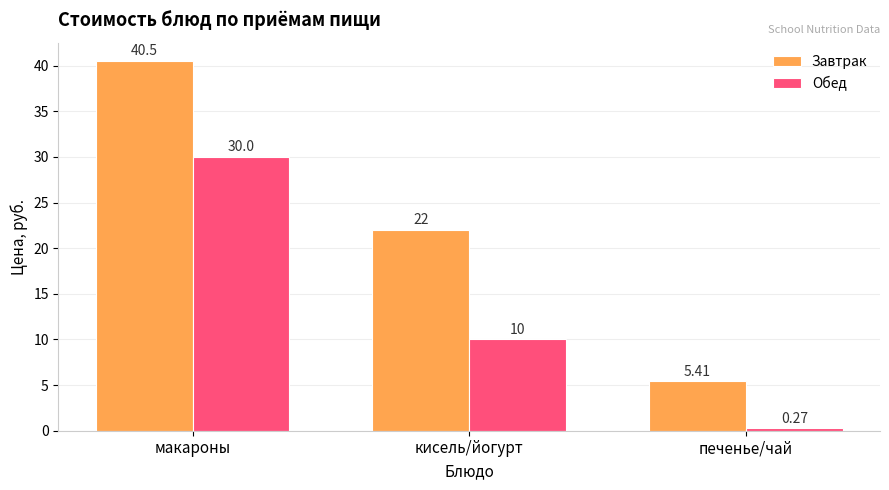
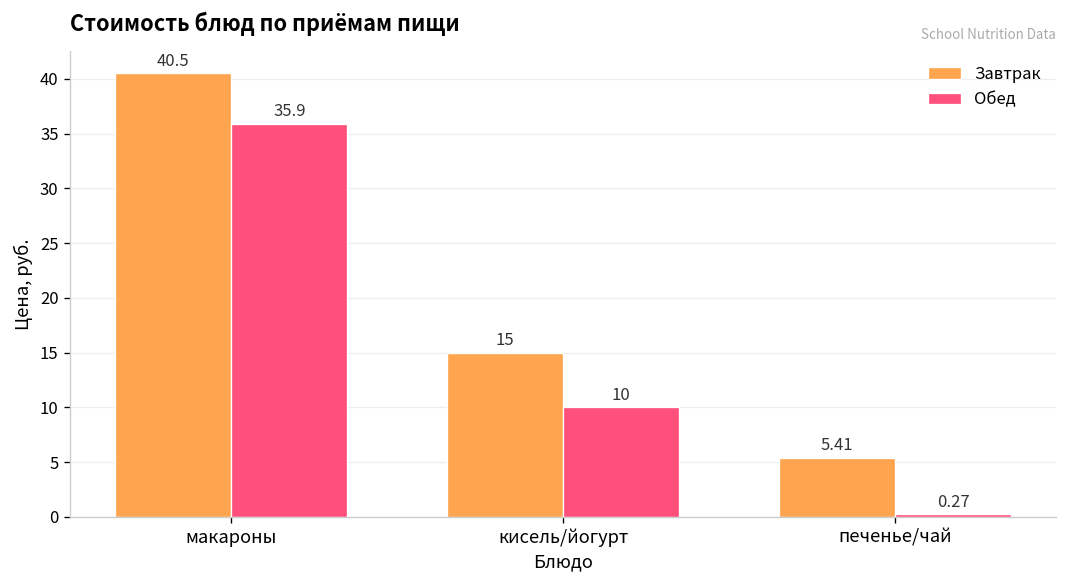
  {
    "Завтрак": {
      "макароны": 40.5,
-     "кисель/йогурт": 22,
+     "кисель/йогурт": 15,
      "печенье/чай": 5.41
    },
    "Обед": {
-     "макароны": 30.0,
+     "макароны": 35.9,
      "кисель/йогурт": 10,
      "печенье/чай": 0.27
    }
  }
